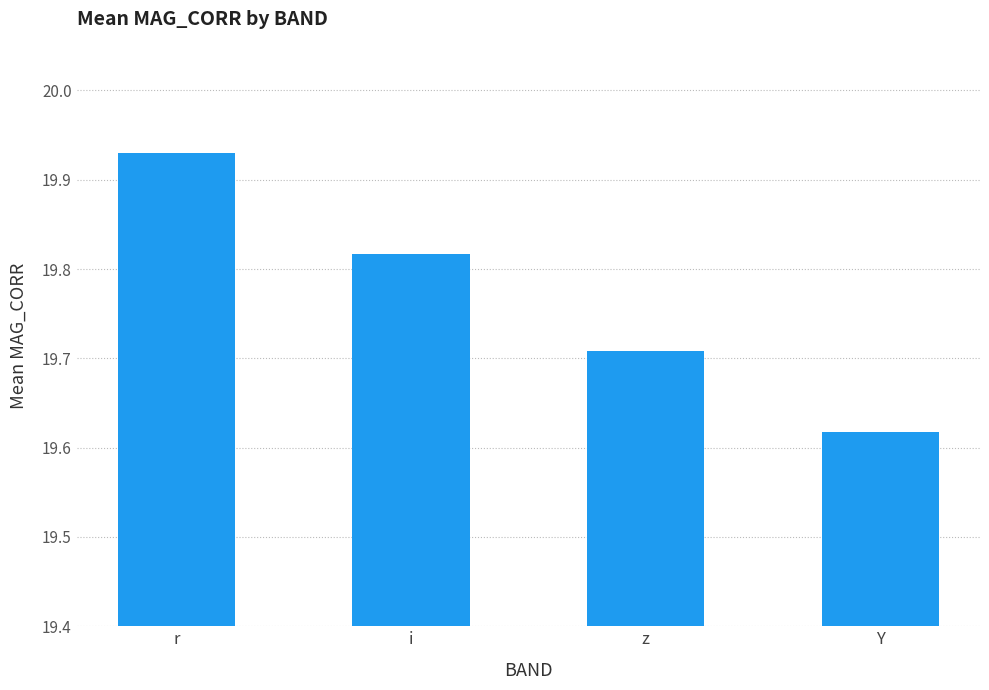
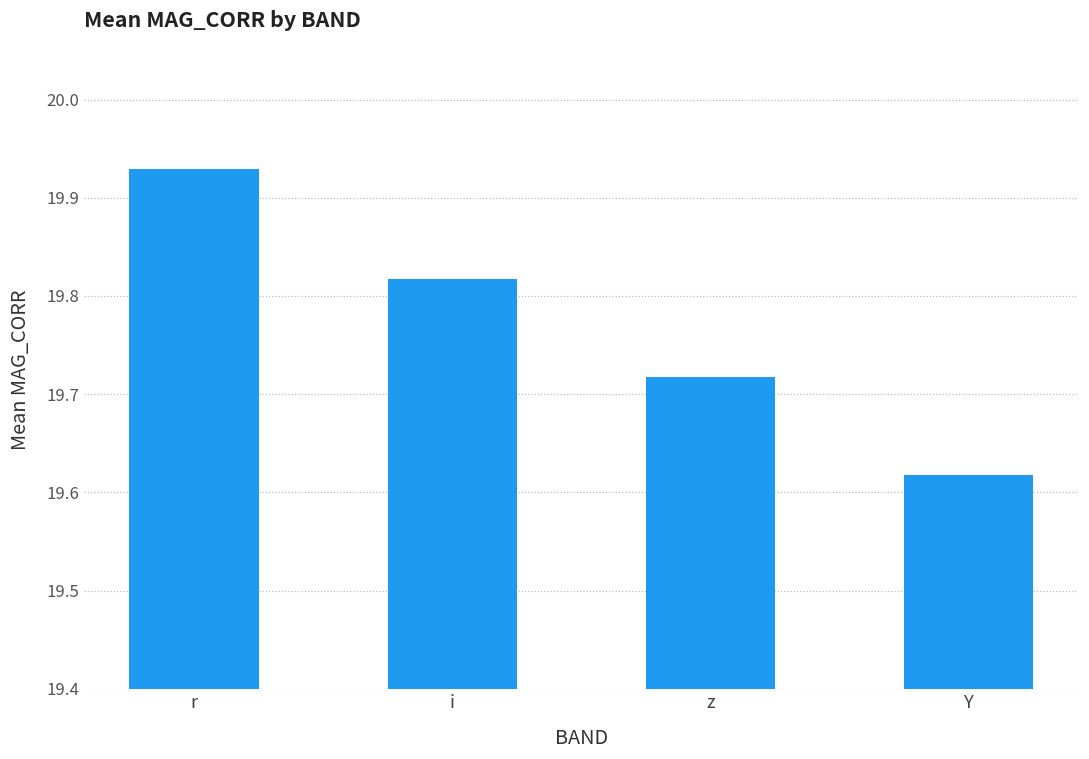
  {
    "r": 19.93,
    "i": 19.82,
-   "z": 19.71,
+   "z": 19.72,
    "Y": 19.62
  }
